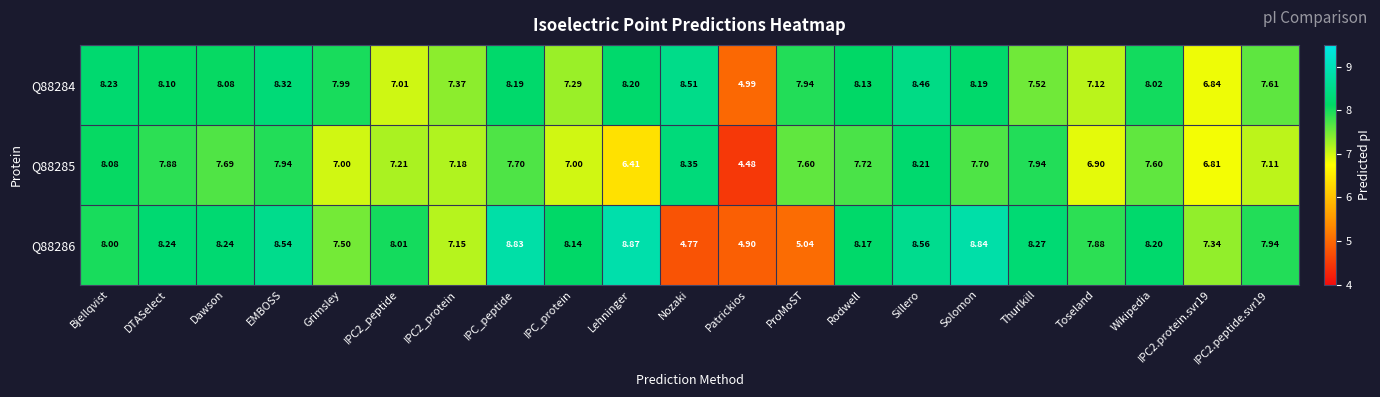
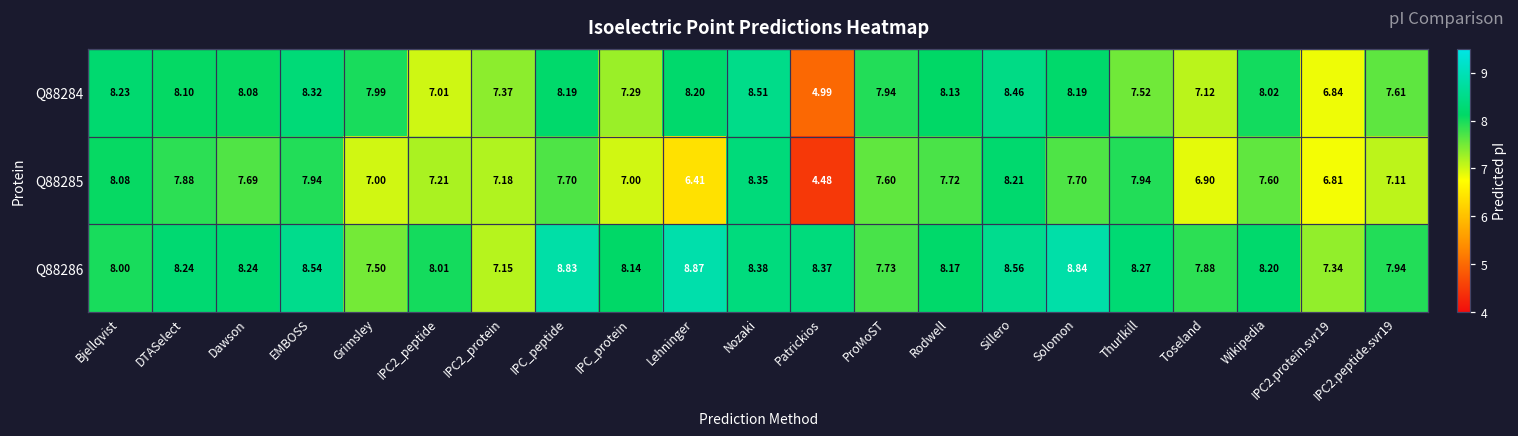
  {
    "Q88284": {
      "Bjellqvist": 8.23,
      "DTASelect": 8.10,
      "Dawson": 8.08,
      "EMBOSS": 8.32,
      "Grimsley": 7.99,
      "IPC2_peptide": 7.01,
      "IPC2_protein": 7.37,
      "IPC_peptide": 8.19,
      "IPC_protein": 7.29,
      "Lehninger": 8.20,
      "Nozaki": 8.51,
      "Patrickios": 4.99,
      "ProMoST": 7.94,
      "Rodwell": 8.13,
      "Sillero": 8.46,
      "Solomon": 8.19,
      "Thurlkill": 7.52,
      "Toseland": 7.12,
      "Wikipedia": 8.02,
      "IPC2.protein.svr19": 6.84,
      "IPC2.peptide.svr19": 7.61
    },
    "Q88285": {
      "Bjellqvist": 8.08,
      "DTASelect": 7.88,
      "Dawson": 7.69,
      "EMBOSS": 7.94,
      "Grimsley": 7.00,
      "IPC2_peptide": 7.21,
      "IPC2_protein": 7.18,
      "IPC_peptide": 7.70,
      "IPC_protein": 7.00,
      "Lehninger": 6.41,
      "Nozaki": 8.35,
      "Patrickios": 4.48,
      "ProMoST": 7.60,
      "Rodwell": 7.72,
      "Sillero": 8.21,
      "Solomon": 7.70,
      "Thurlkill": 7.94,
      "Toseland": 6.90,
      "Wikipedia": 7.60,
      "IPC2.protein.svr19": 6.81,
      "IPC2.peptide.svr19": 7.11
    },
    "Q88286": {
      "Bjellqvist": 8.00,
      "DTASelect": 8.24,
      "Dawson": 8.24,
      "EMBOSS": 8.54,
      "Grimsley": 7.50,
      "IPC2_peptide": 8.01,
      "IPC2_protein": 7.15,
      "IPC_peptide": 8.83,
      "IPC_protein": 8.14,
      "Lehninger": 8.87,
-     "Nozaki": 4.77,
-     "Patrickios": 4.90,
-     "ProMoST": 5.04,
+     "Nozaki": 8.38,
+     "Patrickios": 8.37,
+     "ProMoST": 7.73,
      "Rodwell": 8.17,
      "Sillero": 8.56,
      "Solomon": 8.84,
      "Thurlkill": 8.27,
      "Toseland": 7.88,
      "Wikipedia": 8.20,
      "IPC2.protein.svr19": 7.34,
      "IPC2.peptide.svr19": 7.94
    }
  }
